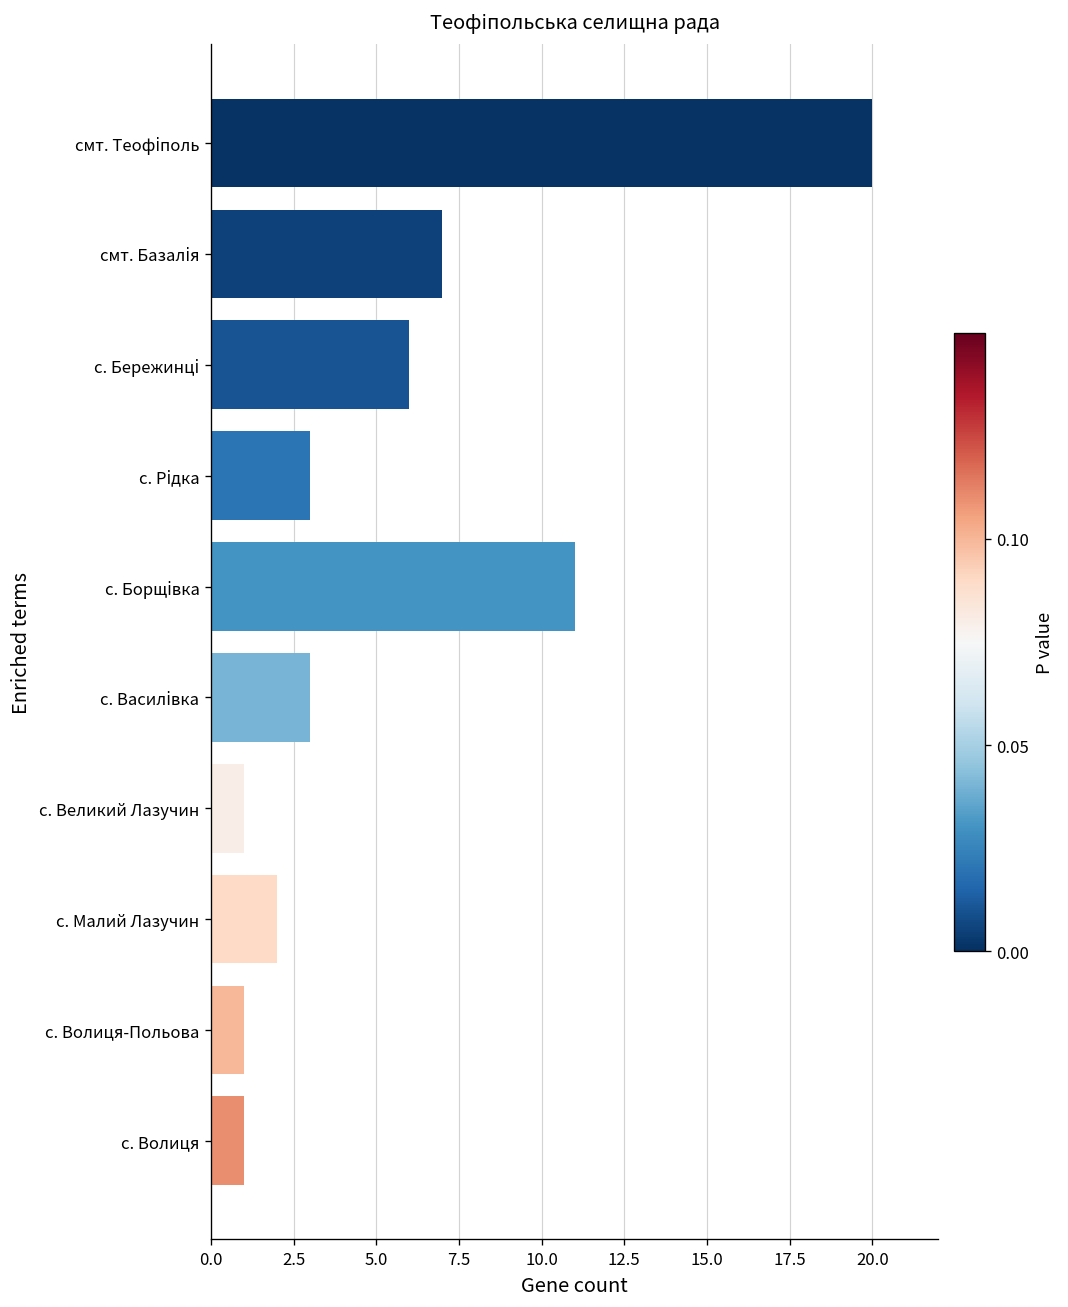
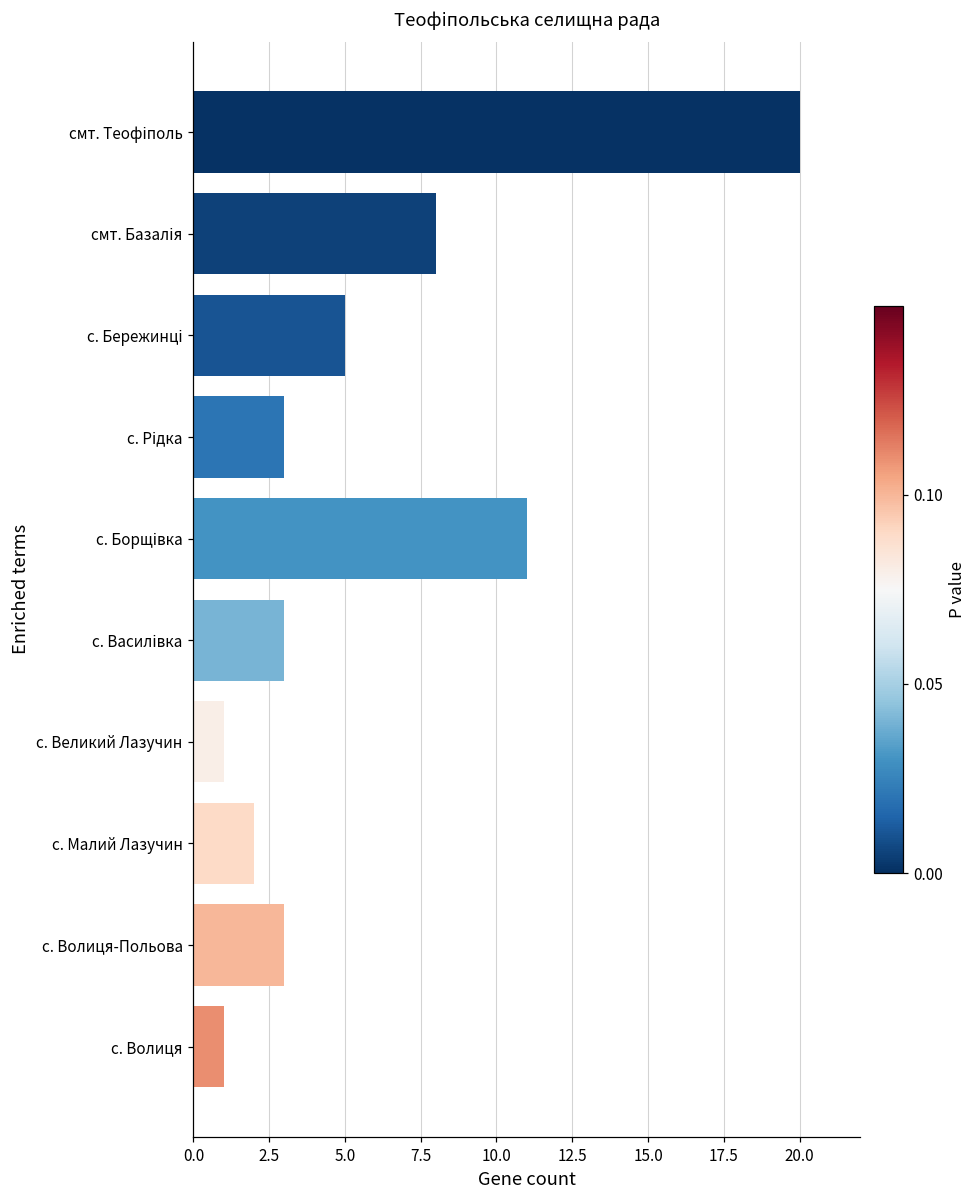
  {
    "смт. Теофіполь": 20,
-   "смт. Базалія": 7,
-   "с. Бережинці": 6,
+   "смт. Базалія": 8,
+   "с. Бережинці": 5,
    "с. Рідка": 3,
    "с. Борщівка": 11,
    "с. Василівка": 3,
    "с. Великий Лазучин": 1,
    "с. Малий Лазучин": 2,
-   "с. Волиця-Польова": 1,
+   "с. Волиця-Польова": 3,
    "с. Волиця": 1
  }
